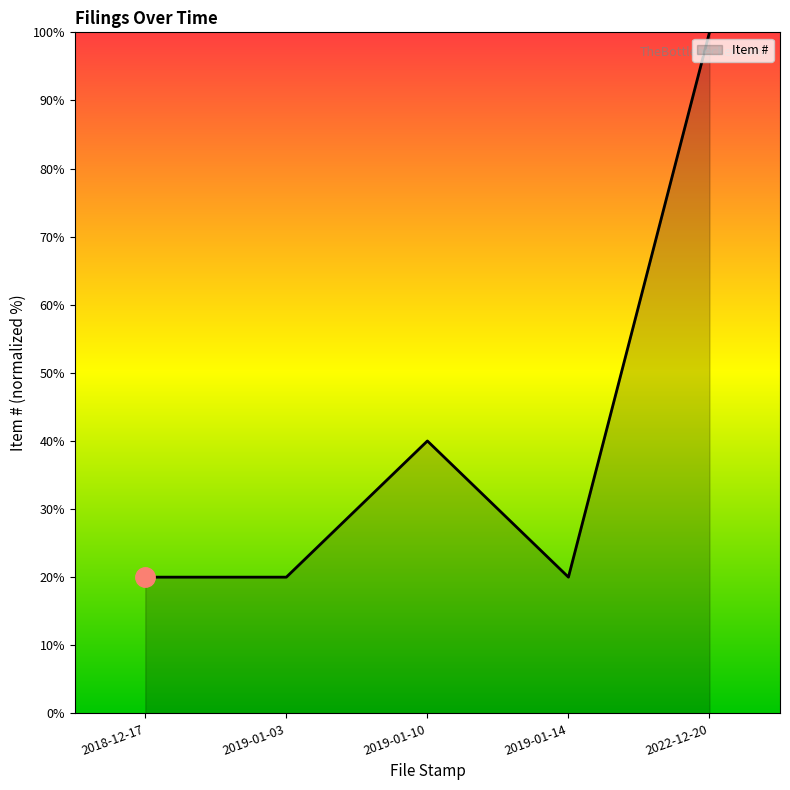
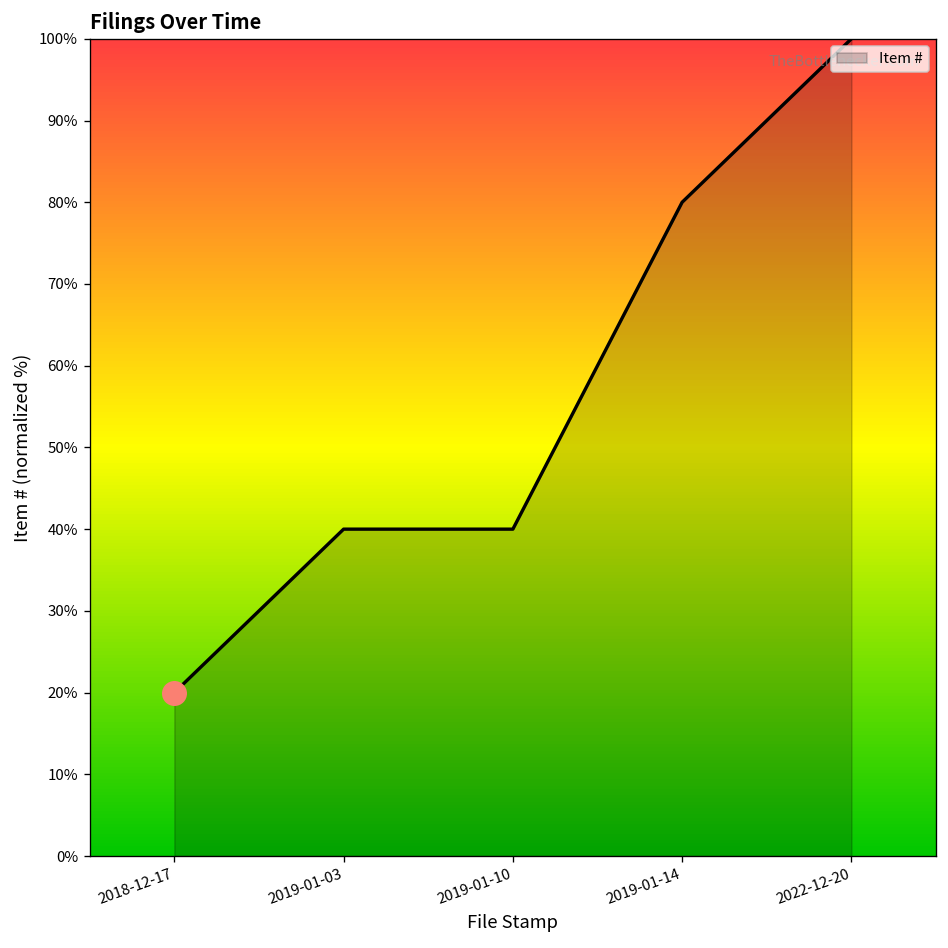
  {
    "Item #": {
-     "2019-01-03": "20%",
+     "2019-01-03": "40%",
      "2019-01-10": "40%",
-     "2019-01-14": "20%",
+     "2019-01-14": "80%",
      "2022-12-20": "100%"
    }
  }
